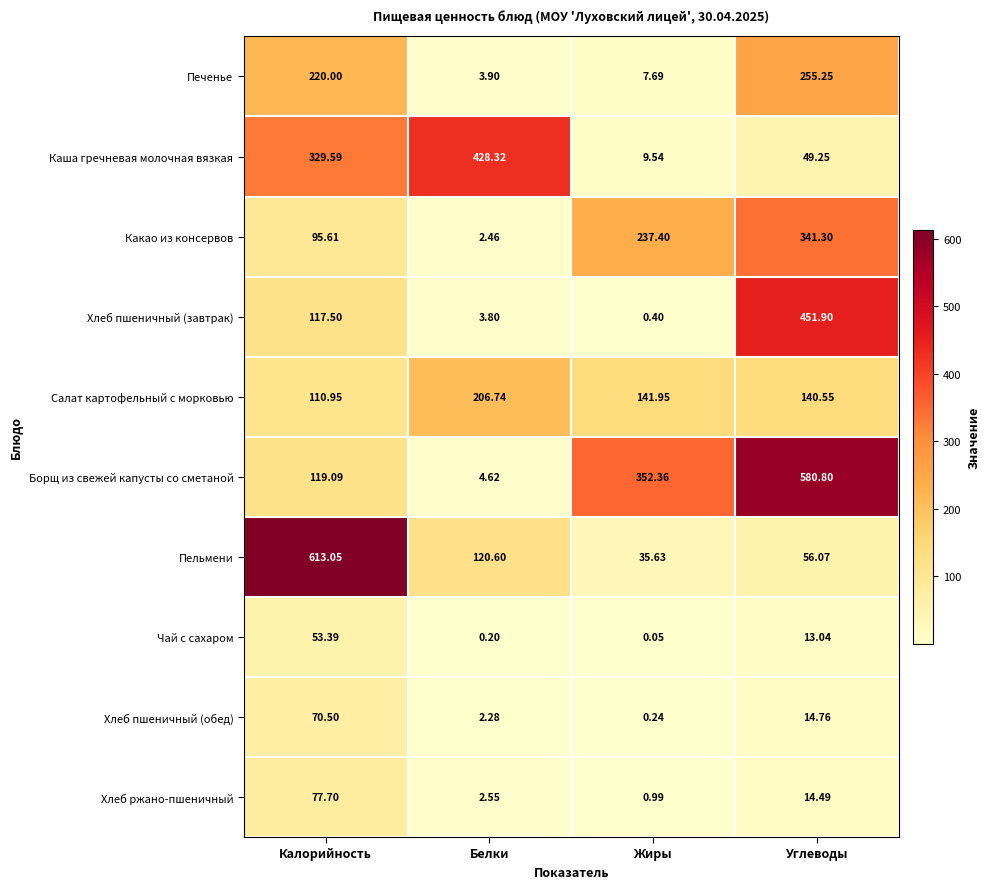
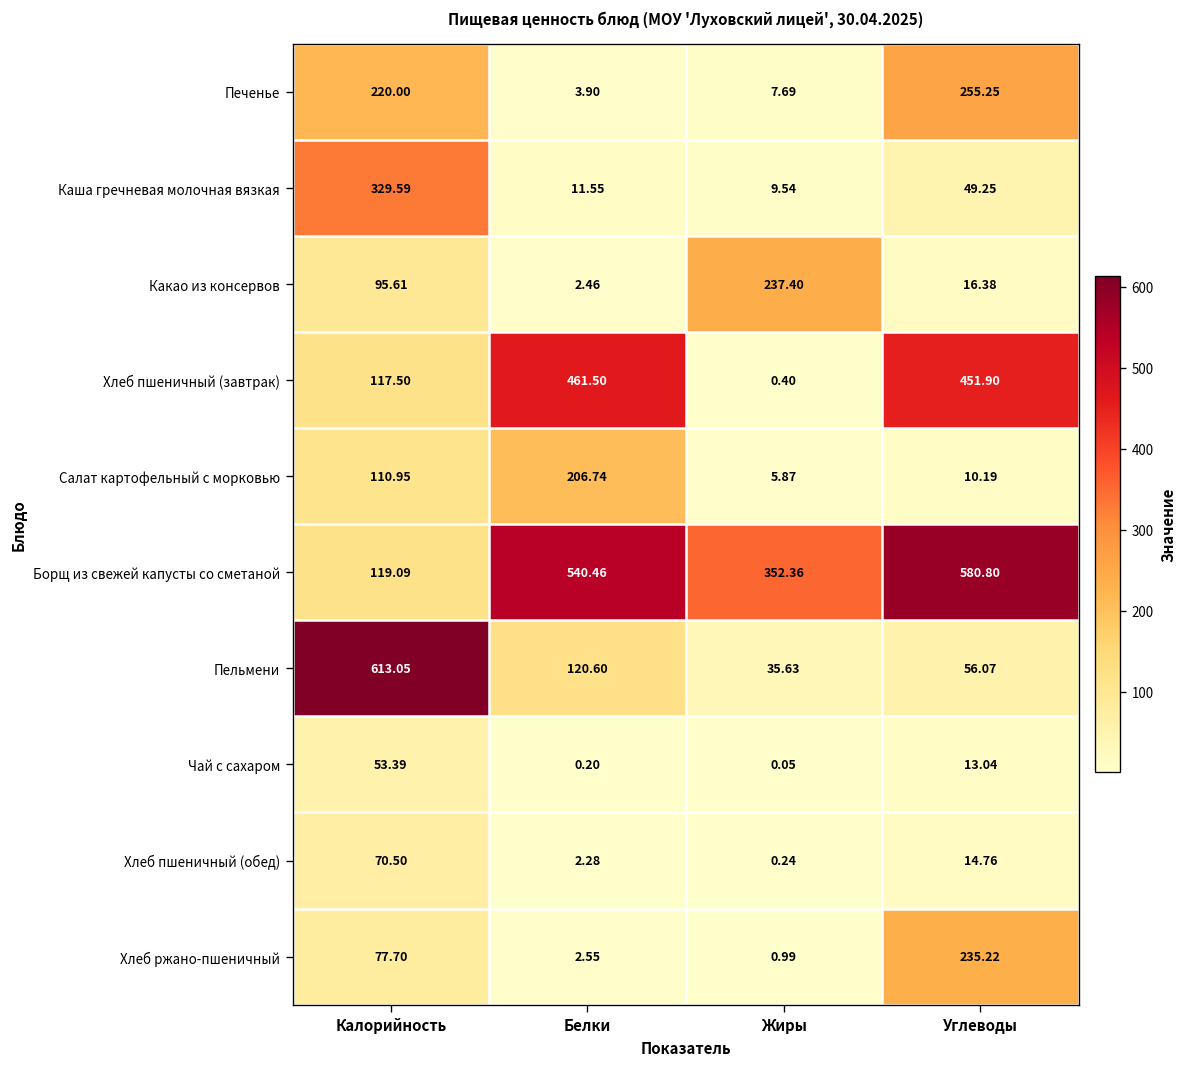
  {
    "Печенье": {
      "Калорийность": 220.00,
      "Белки": 3.90,
      "Жиры": 7.69,
      "Углеводы": 255.25
    },
    "Каша гречневая молочная вязкая": {
      "Калорийность": 329.59,
-     "Белки": 428.32,
+     "Белки": 11.55,
      "Жиры": 9.54,
      "Углеводы": 49.25
    },
    "Какао из консервов": {
      "Калорийность": 95.61,
      "Белки": 2.46,
      "Жиры": 237.40,
-     "Углеводы": 341.30
+     "Углеводы": 16.38
    },
    "Хлеб пшеничный (завтрак)": {
      "Калорийность": 117.50,
-     "Белки": 3.80,
+     "Белки": 461.50,
      "Жиры": 0.40,
      "Углеводы": 451.90
    },
    "Салат картофельный с морковью": {
      "Калорийность": 110.95,
      "Белки": 206.74,
-     "Жиры": 141.95,
-     "Углеводы": 140.55
+     "Жиры": 5.87,
+     "Углеводы": 10.19
    },
    "Борщ из свежей капусты со сметаной": {
      "Калорийность": 119.09,
-     "Белки": 4.62,
+     "Белки": 540.46,
      "Жиры": 352.36,
      "Углеводы": 580.80
    },
    "Пельмени": {
      "Калорийность": 613.05,
      "Белки": 120.60,
      "Жиры": 35.63,
      "Углеводы": 56.07
    },
    "Чай с сахаром": {
      "Калорийность": 53.39,
      "Белки": 0.20,
      "Жиры": 0.05,
      "Углеводы": 13.04
    },
    "Хлеб пшеничный (обед)": {
      "Калорийность": 70.50,
      "Белки": 2.28,
      "Жиры": 0.24,
      "Углеводы": 14.76
    },
    "Хлеб ржано-пшеничный": {
      "Калорийность": 77.70,
      "Белки": 2.55,
      "Жиры": 0.99,
-     "Углеводы": 14.49
+     "Углеводы": 235.22
    }
  }
